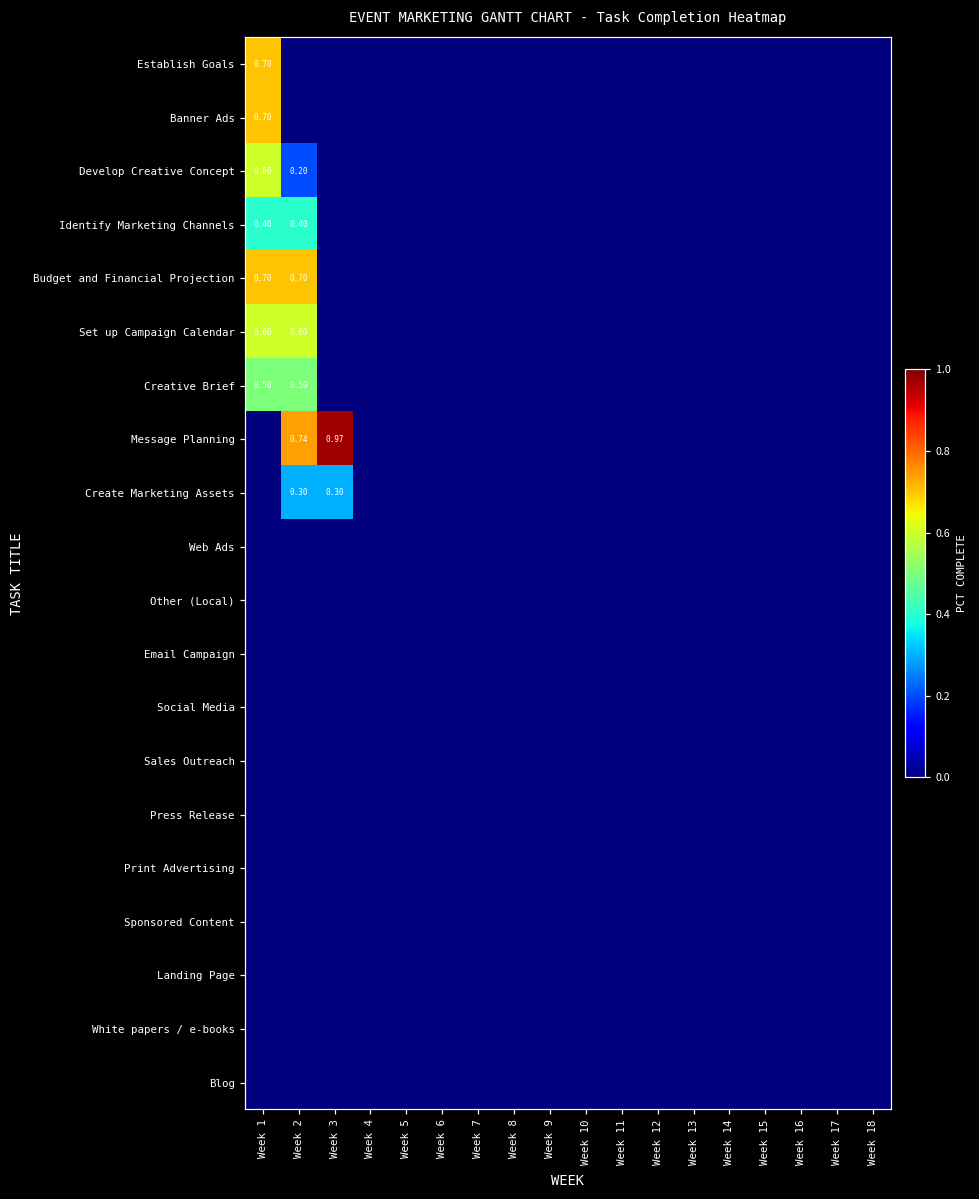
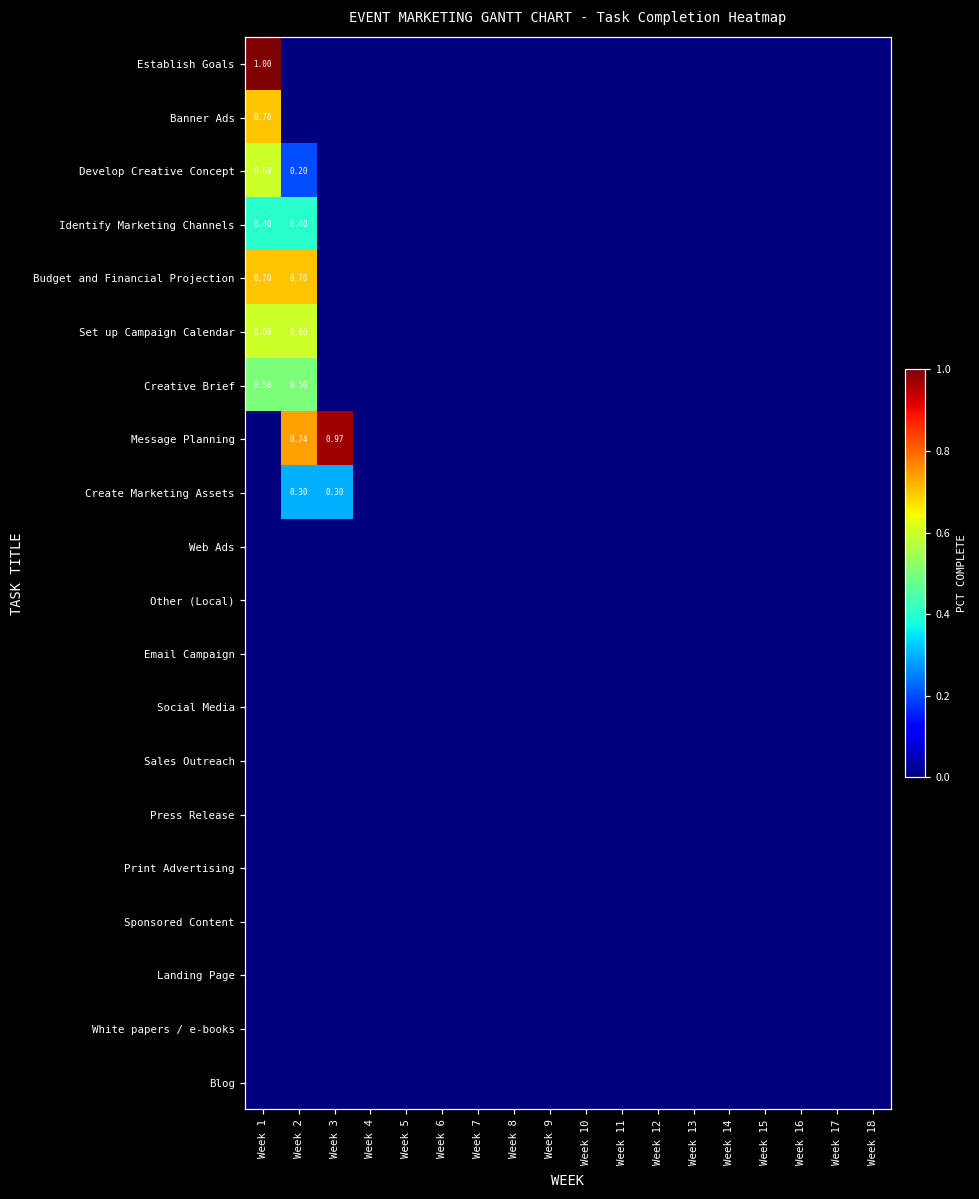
  {
    "Establish Goals": {
-     "Week 1": 0.70
+     "Week 1": 1.00
    },
    "Banner Ads": {
      "Week 1": 0.70
    },
    "Develop Creative Concept": {
      "Week 1": 0.60,
      "Week 2": 0.20
    },
    "Identify Marketing Channels": {
      "Week 1": 0.40,
      "Week 2": 0.40
    },
    "Budget and Financial Projection": {
      "Week 1": 0.70,
      "Week 2": 0.70
    },
    "Set up Campaign Calendar": {
      "Week 1": 0.60,
      "Week 2": 0.60
    },
    "Creative Brief": {
      "Week 1": 0.50,
      "Week 2": 0.50
    },
    "Message Planning": {
      "Week 2": 0.74,
      "Week 3": 0.97
    },
    "Create Marketing Assets": {
      "Week 2": 0.30,
      "Week 3": 0.30
    }
  }
